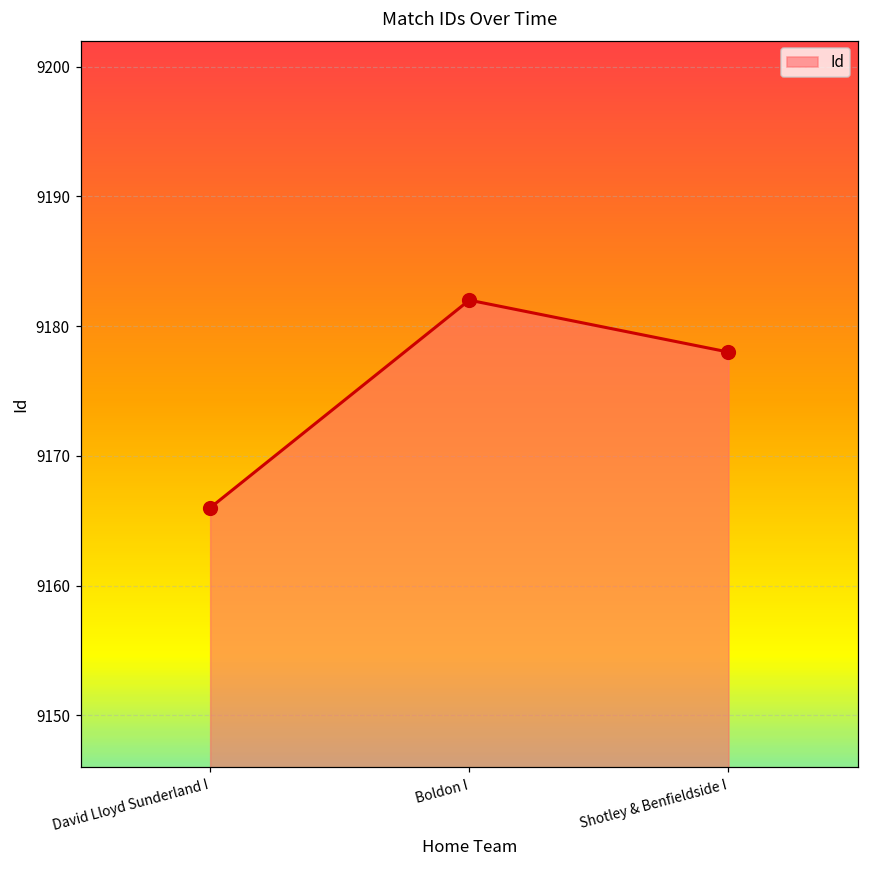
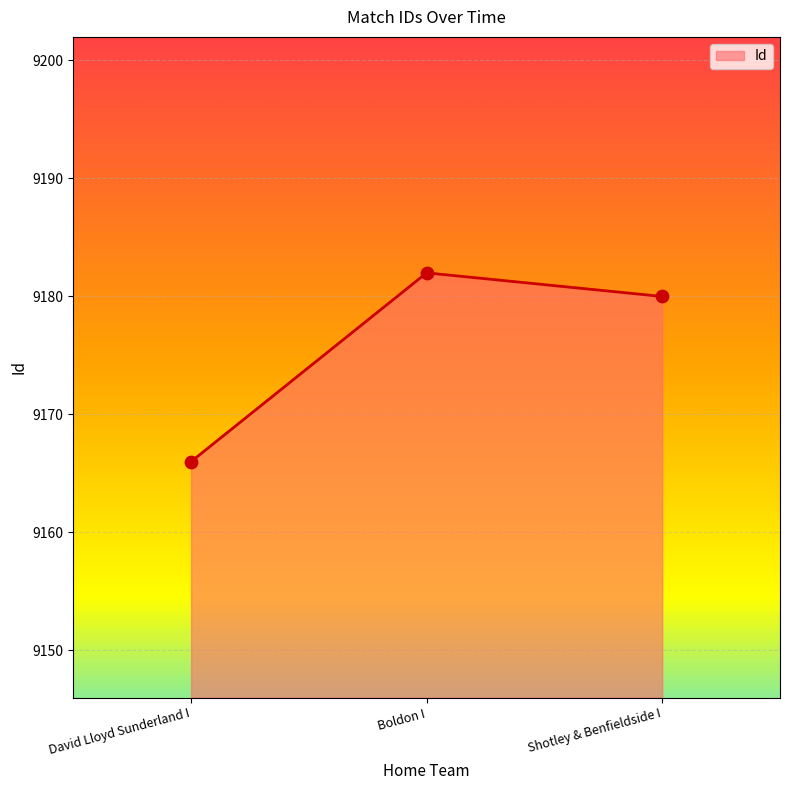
  {
    "David Lloyd Sunderland I": 9166,
    "Boldon I": 9182,
-   "Shotley & Benfieldside I": 9178
+   "Shotley & Benfieldside I": 9180
  }
